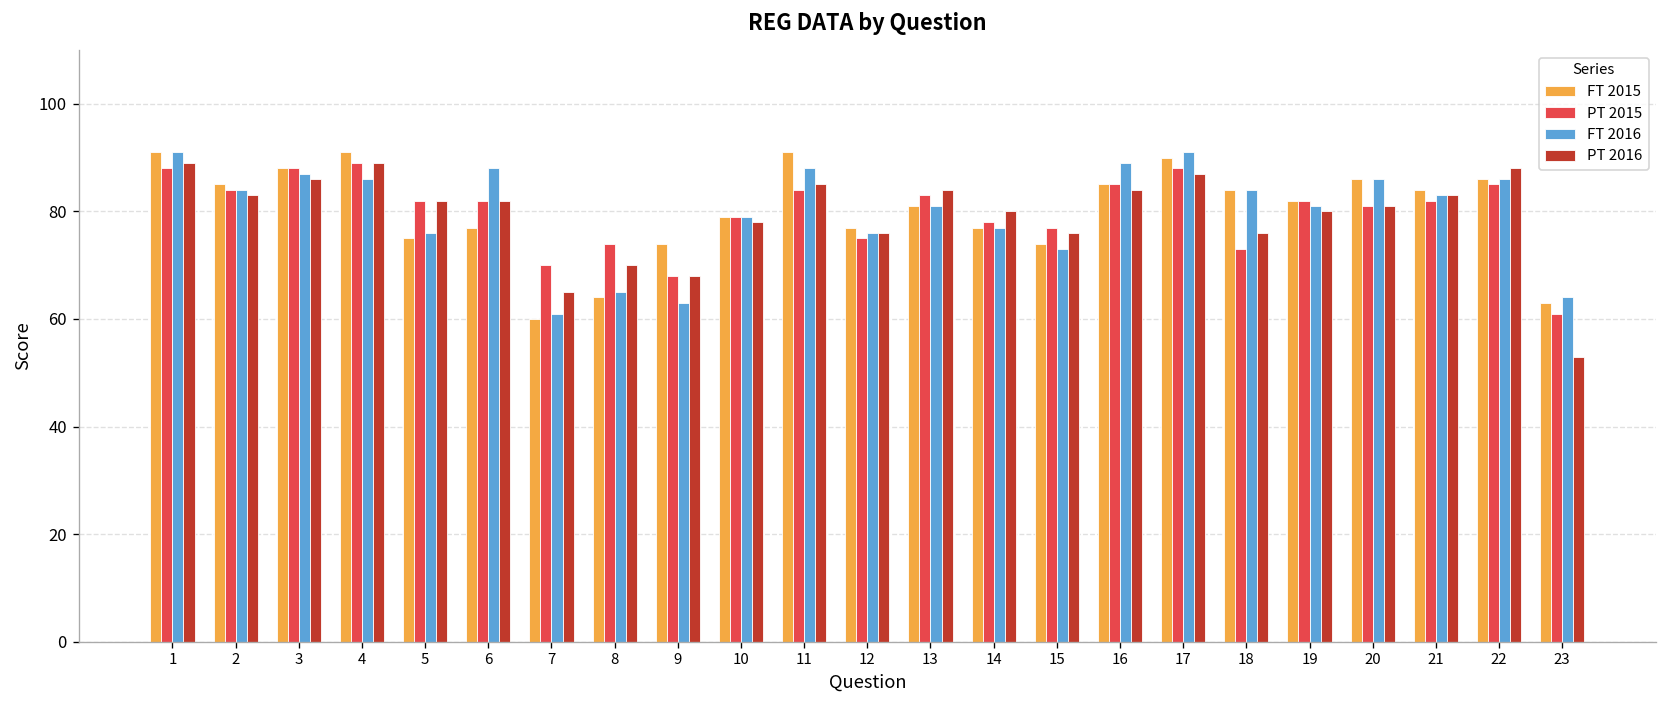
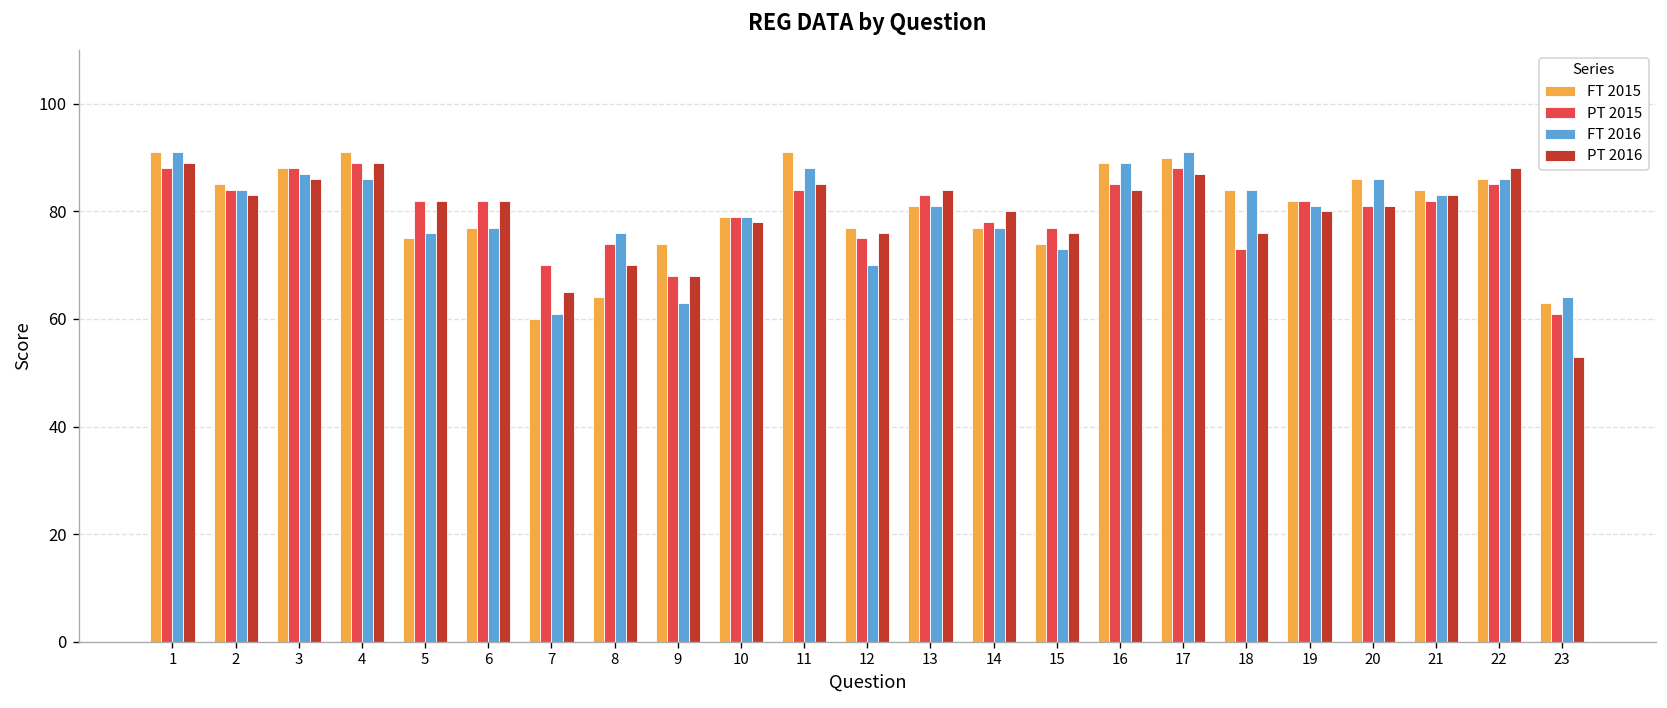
  {
    "FT 2015": {
      "1": 91,
      "2": 85,
      "3": 88,
      "4": 91,
      "5": 75,
      "6": 77,
      "7": 60,
      "8": 64,
      "9": 74,
      "10": 79,
      "11": 91,
      "12": 77,
      "13": 81,
      "14": 77,
      "15": 74,
-     "16": 85,
+     "16": 89,
      "17": 90,
      "18": 84,
      "19": 82,
      "20": 86,
      "21": 84,
      "22": 86,
      "23": 63
    },
    "FT 2016": {
      "1": 91,
      "2": 84,
      "3": 87,
      "4": 86,
      "5": 76,
-     "6": 88,
+     "6": 77,
      "7": 61,
-     "8": 65,
+     "8": 76,
      "9": 63,
      "10": 79,
      "11": 88,
-     "12": 76,
+     "12": 70,
      "13": 81,
      "14": 77,
      "15": 73,
      "16": 89,
      "17": 91,
      "18": 84,
      "19": 81,
      "20": 86,
      "21": 83,
      "22": 86,
      "23": 64
    }
  }
